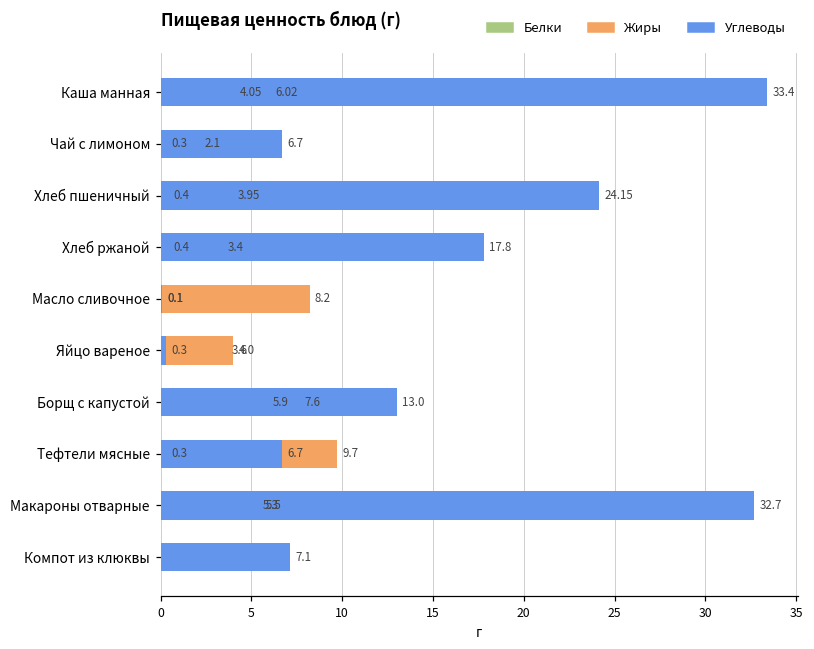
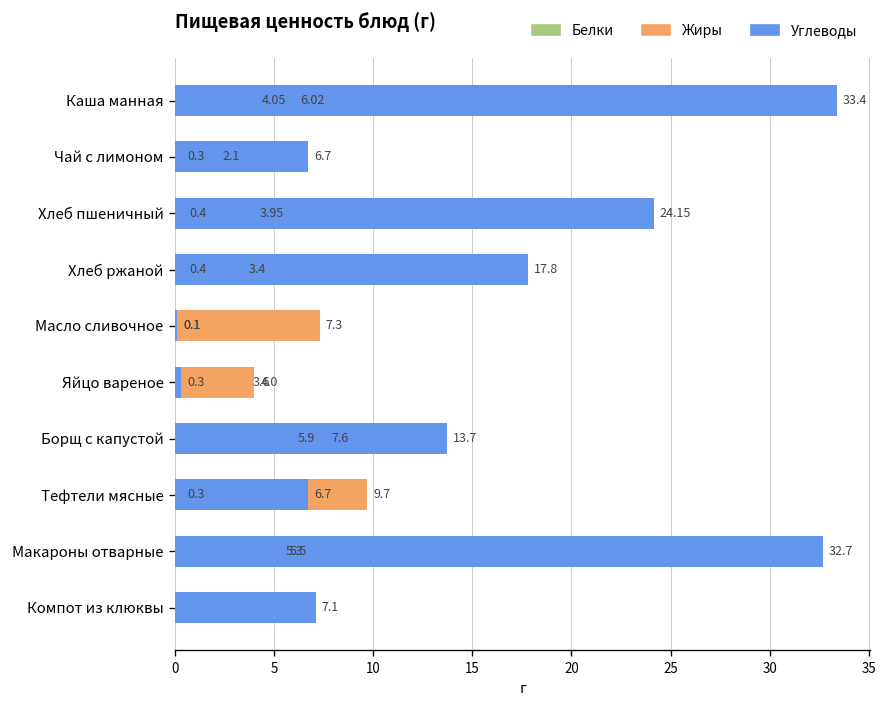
  {
    "Белки": {
      "Компот из клюквы": 0.0
    },
    "Жиры": {
-     "Масло сливочное": 8.2,
+     "Масло сливочное": 7.3,
      "Тефтели мясные": 9.7
    },
    "Углеводы": {
      "Каша манная": 33.4,
      "Чай с лимоном": 6.7,
      "Хлеб пшеничный": 24.15,
      "Хлеб ржаной": 17.8,
-     "Борщ с капустой": 13.0,
+     "Борщ с капустой": 13.7,
      "Макароны отварные": 32.7,
      "Компот из клюквы": 7.1
    }
  }
